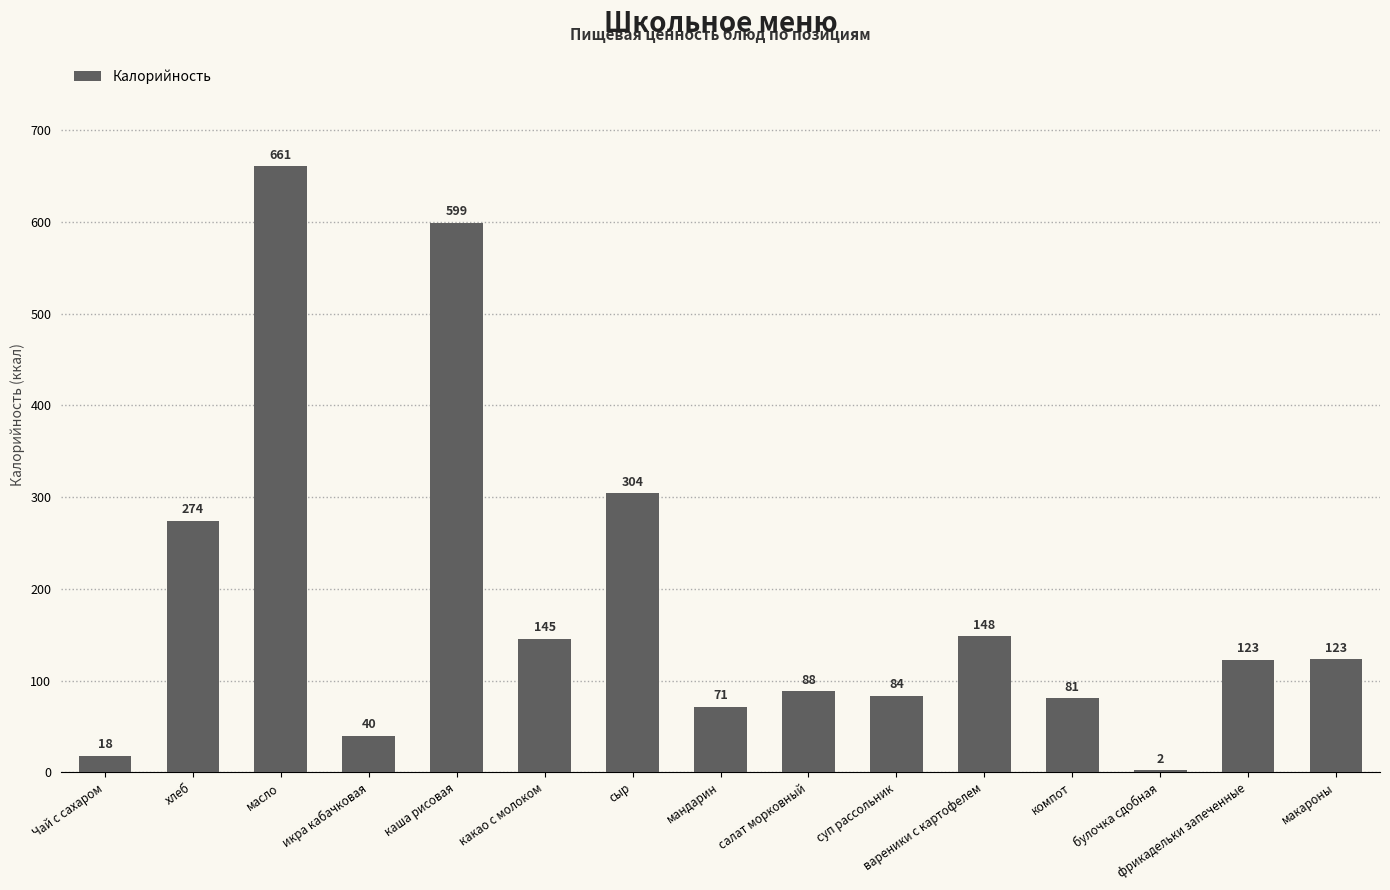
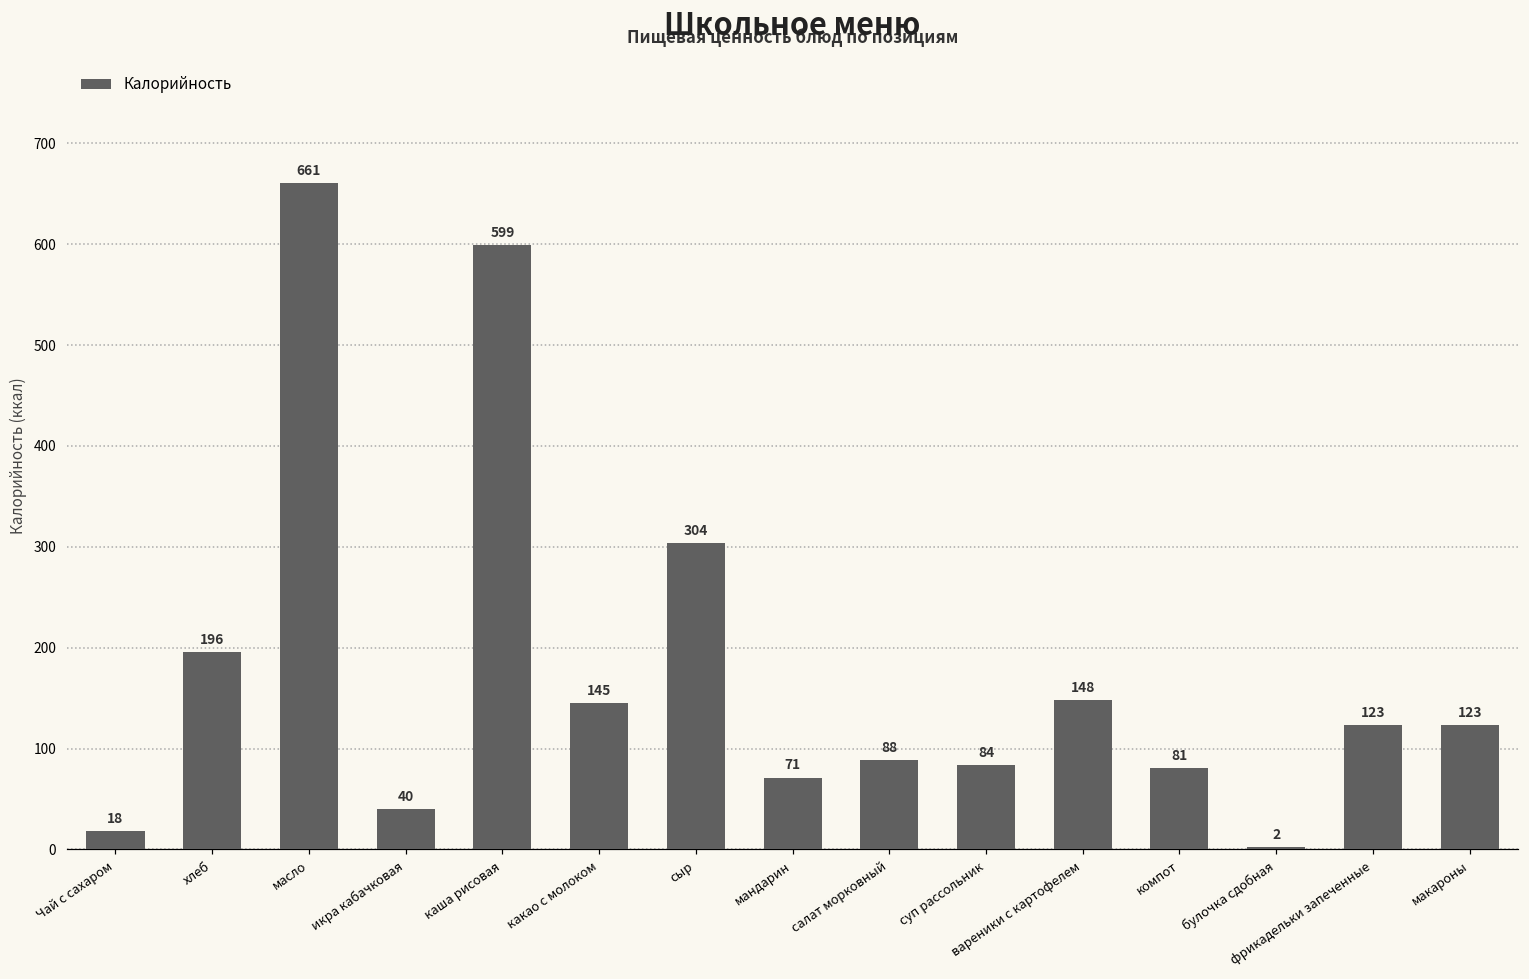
  {
    "Чай с сахаром": 18,
-   "хлеб": 274,
+   "хлеб": 196,
    "масло": 661,
    "икра кабачковая": 40,
    "каша рисовая": 599,
    "какао с молоком": 145,
    "сыр": 304,
    "мандарин": 71,
    "салат морковный": 88,
    "суп рассольник": 84,
    "вареники с картофелем": 148,
    "компот": 81,
    "булочка сдобная": 2,
    "фрикадельки запеченные": 123,
    "макароны": 123
  }
